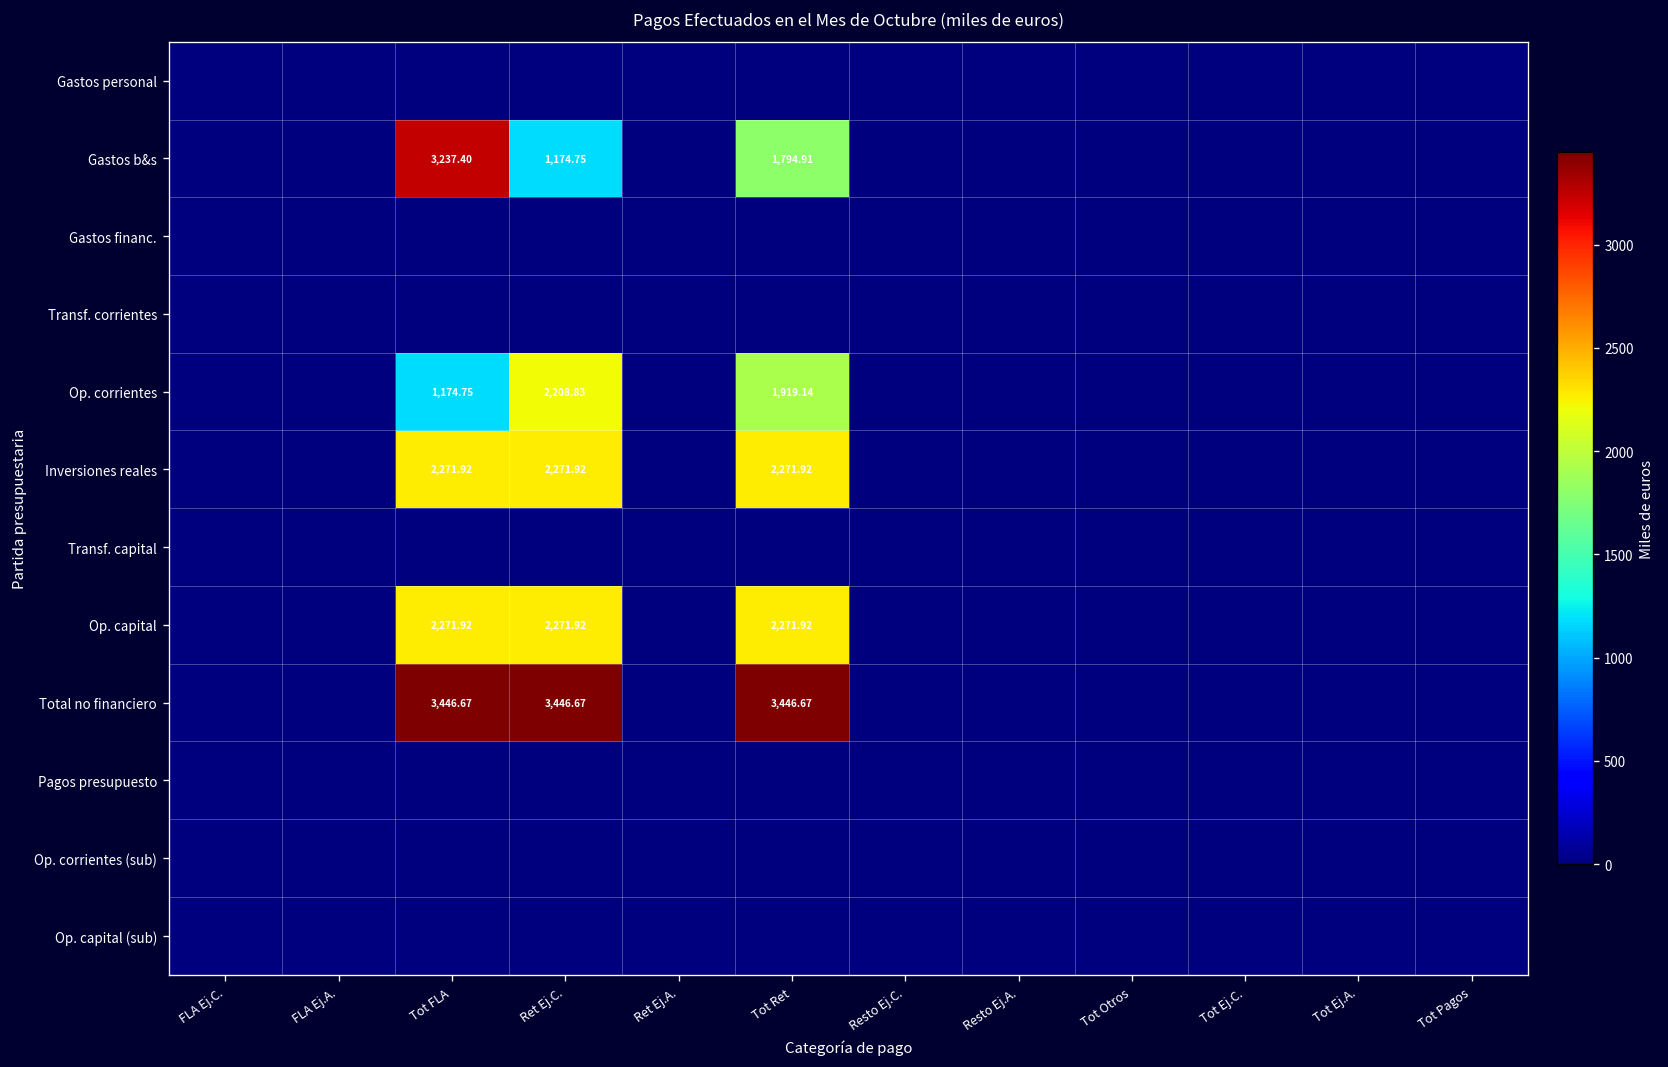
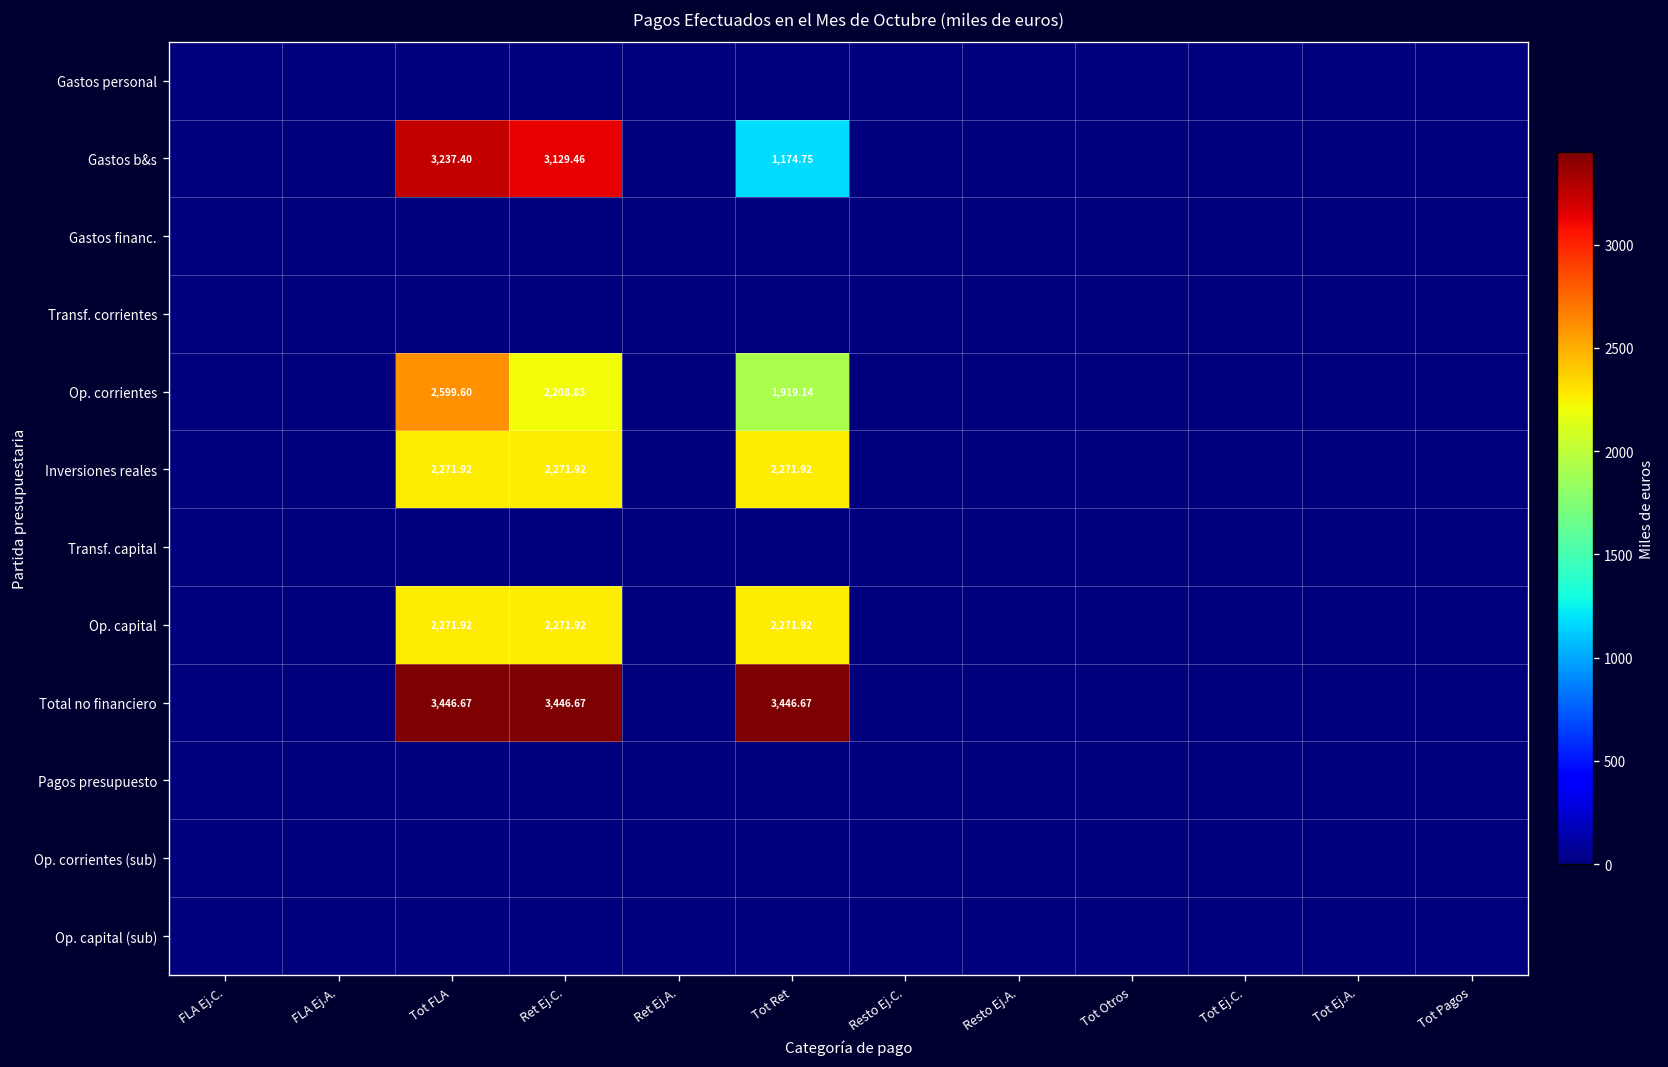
  {
    "Gastos b&s": {
      "Tot FLA": "3,237.40",
-     "Ret Ej.C.": "1,174.75",
-     "Tot Ret": "1,794.91"
+     "Ret Ej.C.": "3,129.46",
+     "Tot Ret": "1,174.75"
    },
    "Op. corrientes": {
-     "Tot FLA": "1,174.75",
+     "Tot FLA": "2,599.60",
      "Ret Ej.C.": "2,208.83",
      "Tot Ret": "1,919.14"
    },
    "Inversiones reales": {
      "Tot FLA": "2,271.92",
      "Ret Ej.C.": "2,271.92",
      "Tot Ret": "2,271.92"
    },
    "Op. capital": {
      "Tot FLA": "2,271.92",
      "Ret Ej.C.": "2,271.92",
      "Tot Ret": "2,271.92"
    },
    "Total no financiero": {
      "Tot FLA": "3,446.67",
      "Ret Ej.C.": "3,446.67",
      "Tot Ret": "3,446.67"
    }
  }
